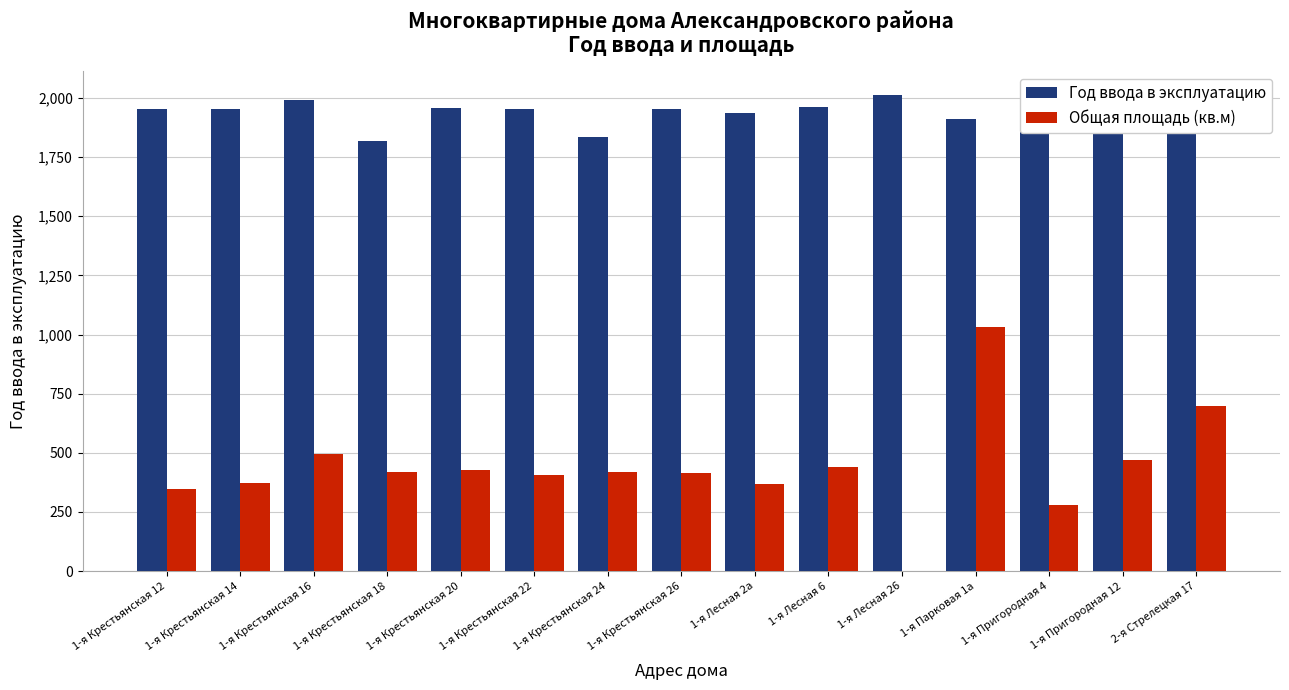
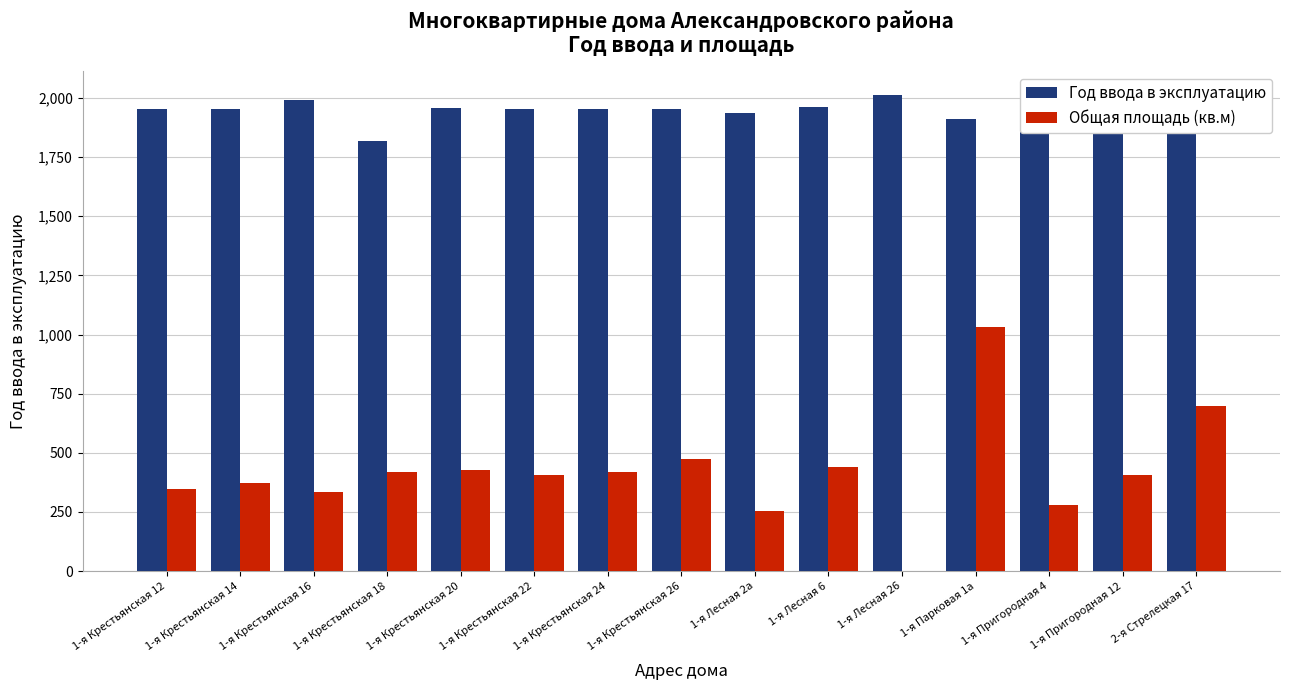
  {
    "Год ввода в эксплуатацию": {
      "1-я Крестьянская 12": "1,960",
      "1-я Крестьянская 14": "1,950",
      "1-я Крестьянская 16": "1,990",
      "1-я Крестьянская 18": "1,820",
      "1-я Крестьянская 20": "1,960",
      "1-я Крестьянская 22": "1,950",
-     "1-я Крестьянская 24": "1,840",
+     "1-я Крестьянская 24": "1,950",
      "1-я Крестьянская 26": "1,950",
      "1-я Лесная 2а": "1,940",
      "1-я Лесная 6": "1,960",
      "1-я Лесная 26": "2,010",
      "1-я Парковая 1а": "1,910"
    },
    "Общая площадь (кв.м)": {
      "1-я Крестьянская 12": "350",
      "1-я Крестьянская 14": "370",
-     "1-я Крестьянская 16": "490",
+     "1-я Крестьянская 16": "330",
      "1-я Крестьянская 18": "420",
      "1-я Крестьянская 20": "430",
      "1-я Крестьянская 22": "410",
      "1-я Крестьянская 24": "420",
-     "1-я Крестьянская 26": "420",
-     "1-я Лесная 2а": "370",
+     "1-я Крестьянская 26": "470",
+     "1-я Лесная 2а": "250",
      "1-я Лесная 6": "440",
      "1-я Лесная 26": "0",
      "1-я Парковая 1а": "1,030",
      "1-я Пригородная 4": "280",
-     "1-я Пригородная 12": "470",
+     "1-я Пригородная 12": "410",
      "2-я Стрелецкая 17": "700"
    }
  }
